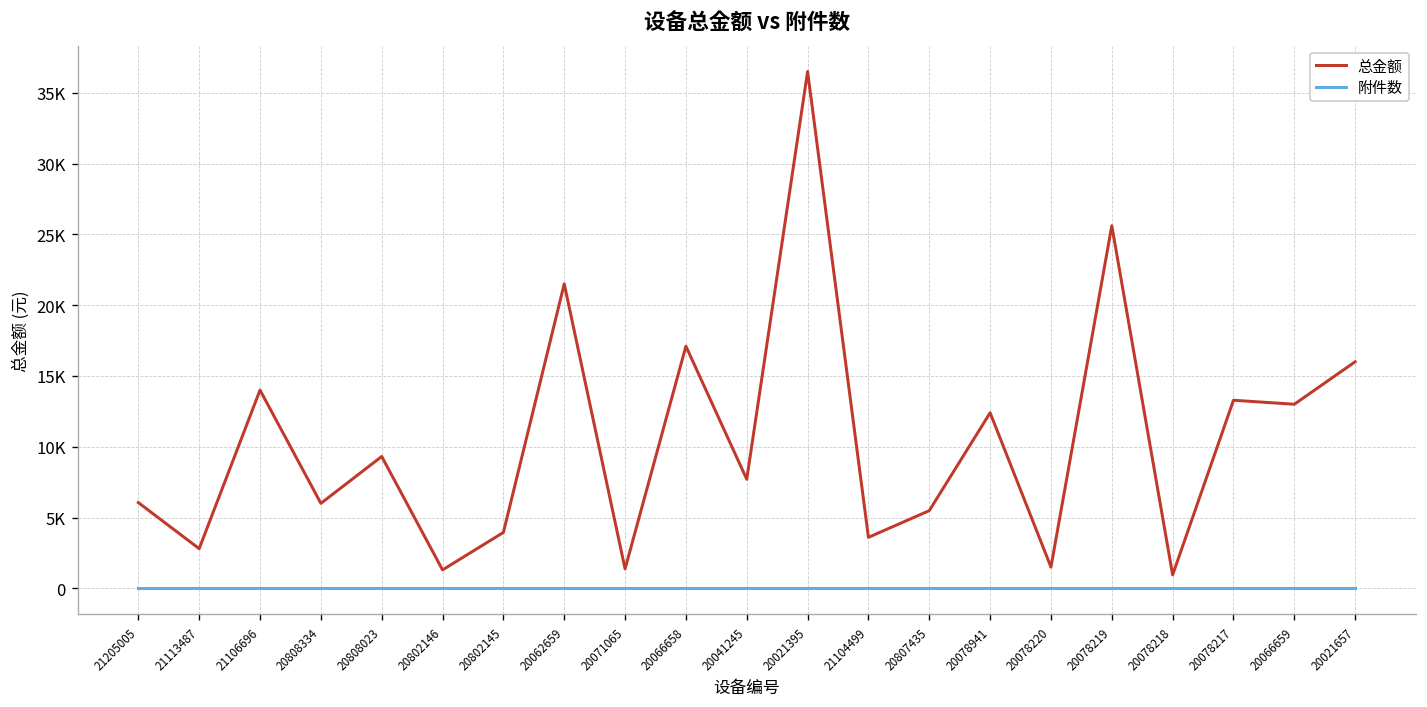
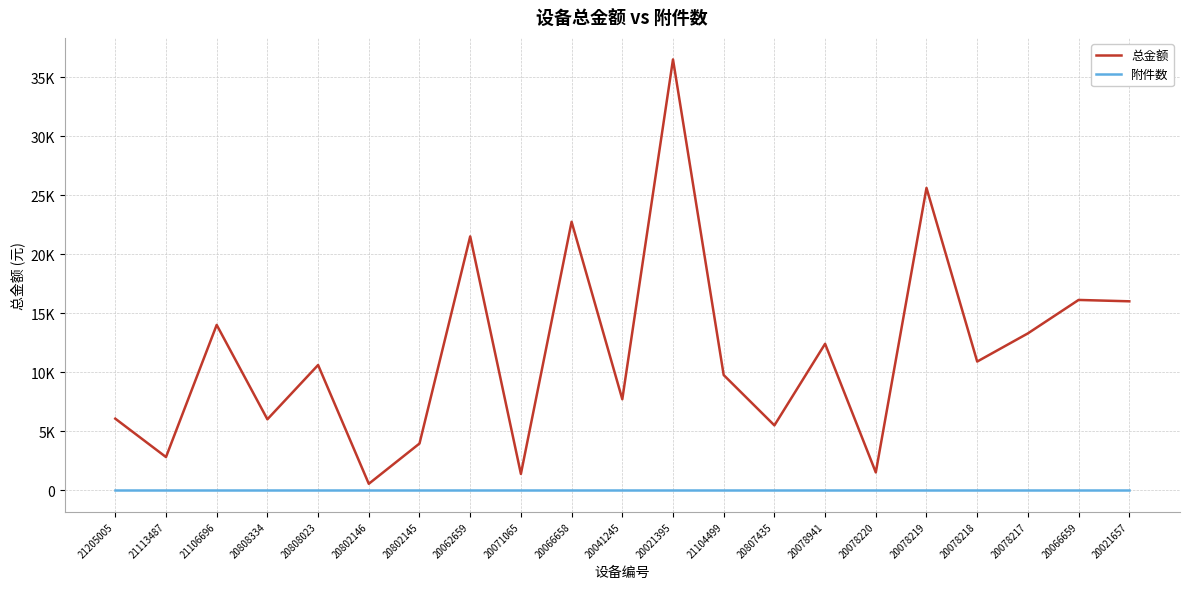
  {
    "总金额": {
      "21205005": 6100,
      "21113487": 2800,
      "21106696": 14000,
      "20808334": 6000,
-     "20808023": 9300,
-     "20802146": 1300,
+     "20808023": 10600,
+     "20802146": 500,
      "20802145": 3900,
      "20062659": 21500,
      "20071065": 1400,
-     "20066658": 17100,
+     "20066658": 22700,
      "20041245": 7700,
      "20021395": 36500,
-     "21104499": 3600,
+     "21104499": 9800,
      "20807435": 5500,
      "20078941": 12400,
      "20078220": 1500,
      "20078219": 25600,
-     "20078218": 1000,
+     "20078218": 10900,
      "20078217": 13300,
-     "20066659": 13000,
+     "20066659": 16100,
      "20021657": 16000
    },
    "附件数": {
      "21205005": 0,
      "21113487": 0,
      "21106696": 0,
      "20808334": 0,
      "20808023": 0,
      "20802146": 0,
      "20802145": 0,
      "20062659": 0,
      "20071065": 0,
      "20066658": 0,
      "20041245": 0,
      "20021395": 0,
      "21104499": 0,
      "20807435": 0,
      "20078941": 0,
      "20078220": 0,
      "20078219": 0,
      "20078218": 0,
      "20078217": 0,
      "20066659": 0,
      "20021657": 0
    }
  }
